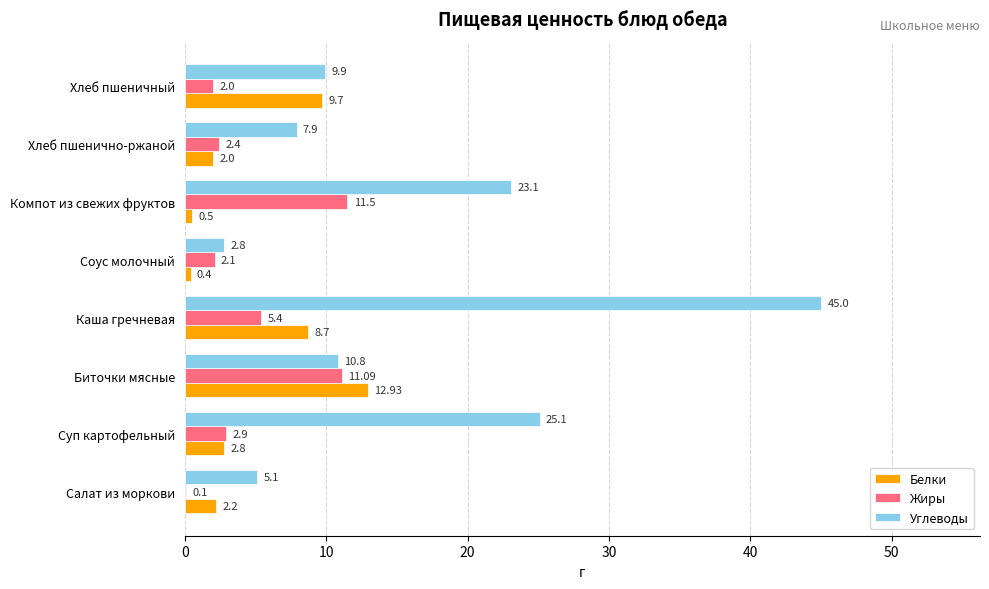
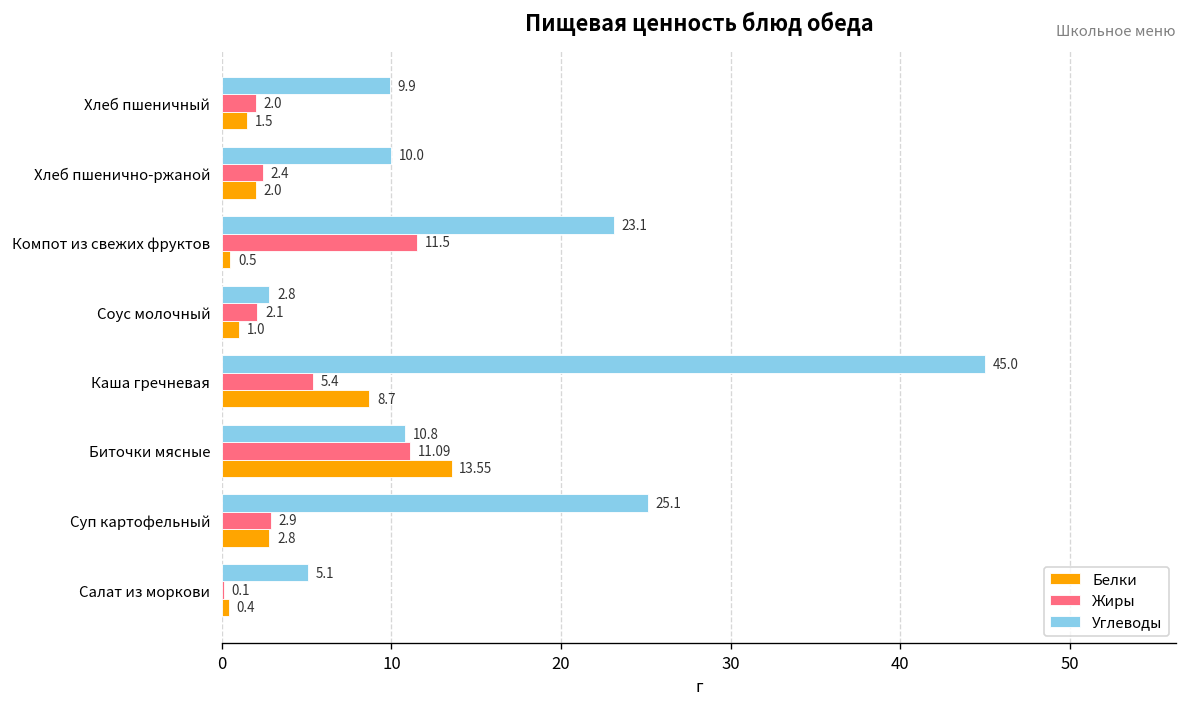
  {
    "Белки": {
-     "Хлеб пшеничный": 9.7,
+     "Хлеб пшеничный": 1.5,
      "Хлеб пшенично-ржаной": 2.0,
      "Компот из свежих фруктов": 0.5,
-     "Соус молочный": 0.4,
+     "Соус молочный": 1.0,
      "Каша гречневая": 8.7,
-     "Биточки мясные": 12.93,
+     "Биточки мясные": 13.55,
      "Суп картофельный": 2.8,
-     "Салат из моркови": 2.2
+     "Салат из моркови": 0.4
    },
    "Жиры": {
      "Хлеб пшеничный": 2.0,
      "Хлеб пшенично-ржаной": 2.4,
      "Компот из свежих фруктов": 11.5,
      "Соус молочный": 2.1,
      "Каша гречневая": 5.4,
      "Биточки мясные": 11.09,
      "Суп картофельный": 2.9,
      "Салат из моркови": 0.1
    },
    "Углеводы": {
      "Хлеб пшеничный": 9.9,
-     "Хлеб пшенично-ржаной": 7.9,
+     "Хлеб пшенично-ржаной": 10.0,
      "Компот из свежих фруктов": 23.1,
      "Соус молочный": 2.8,
      "Каша гречневая": 45.0,
      "Биточки мясные": 10.8,
      "Суп картофельный": 25.1,
      "Салат из моркови": 5.1
    }
  }
